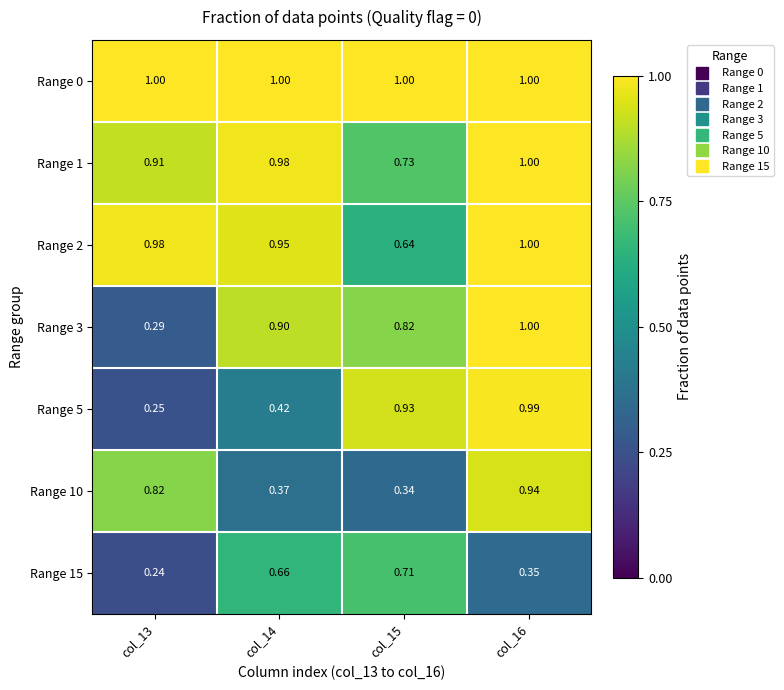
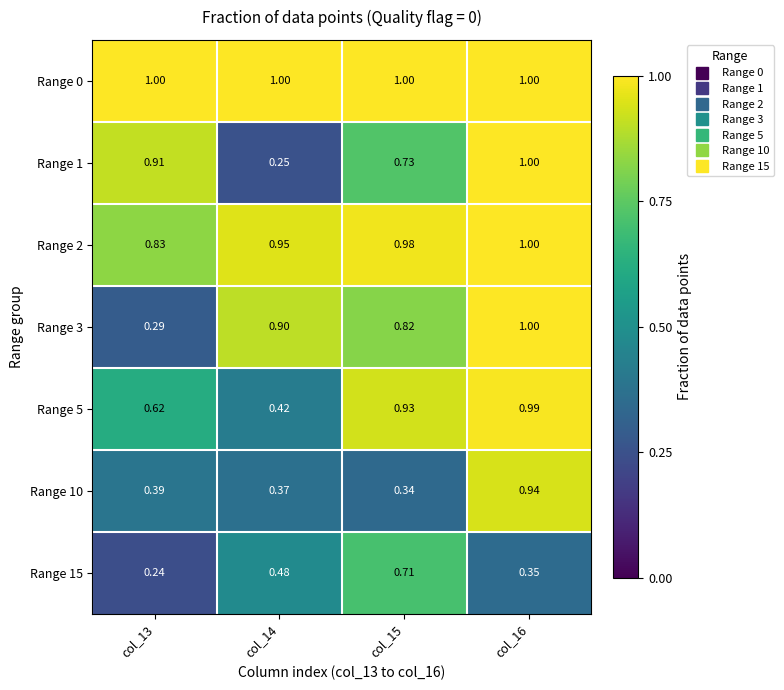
  {
    "Range 0": {
      "col_13": 1.00,
      "col_14": 1.00,
      "col_15": 1.00,
      "col_16": 1.00
    },
    "Range 1": {
      "col_13": 0.91,
-     "col_14": 0.98,
+     "col_14": 0.25,
      "col_15": 0.73,
      "col_16": 1.00
    },
    "Range 2": {
-     "col_13": 0.98,
+     "col_13": 0.83,
      "col_14": 0.95,
-     "col_15": 0.64,
+     "col_15": 0.98,
      "col_16": 1.00
    },
    "Range 3": {
      "col_13": 0.29,
      "col_14": 0.90,
      "col_15": 0.82,
      "col_16": 1.00
    },
    "Range 5": {
-     "col_13": 0.25,
+     "col_13": 0.62,
      "col_14": 0.42,
      "col_15": 0.93,
      "col_16": 0.99
    },
    "Range 10": {
-     "col_13": 0.82,
+     "col_13": 0.39,
      "col_14": 0.37,
      "col_15": 0.34,
      "col_16": 0.94
    },
    "Range 15": {
      "col_13": 0.24,
-     "col_14": 0.66,
+     "col_14": 0.48,
      "col_15": 0.71,
      "col_16": 0.35
    }
  }
